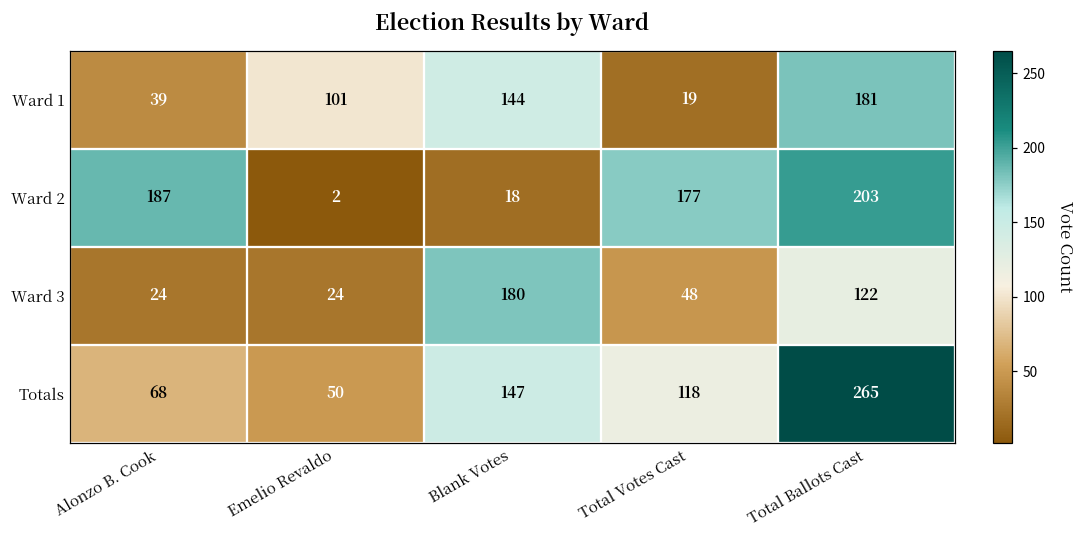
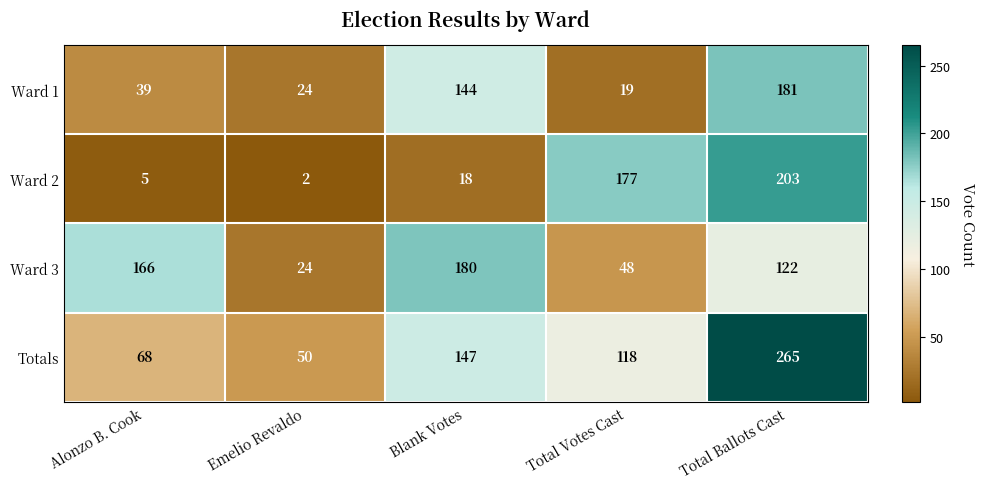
  {
    "Ward 1": {
      "Alonzo B. Cook": 39,
-     "Emelio Revaldo": 101,
+     "Emelio Revaldo": 24,
      "Blank Votes": 144,
      "Total Votes Cast": 19,
      "Total Ballots Cast": 181
    },
    "Ward 2": {
-     "Alonzo B. Cook": 187,
+     "Alonzo B. Cook": 5,
      "Emelio Revaldo": 2,
      "Blank Votes": 18,
      "Total Votes Cast": 177,
      "Total Ballots Cast": 203
    },
    "Ward 3": {
-     "Alonzo B. Cook": 24,
+     "Alonzo B. Cook": 166,
      "Emelio Revaldo": 24,
      "Blank Votes": 180,
      "Total Votes Cast": 48,
      "Total Ballots Cast": 122
    },
    "Totals": {
      "Alonzo B. Cook": 68,
      "Emelio Revaldo": 50,
      "Blank Votes": 147,
      "Total Votes Cast": 118,
      "Total Ballots Cast": 265
    }
  }
